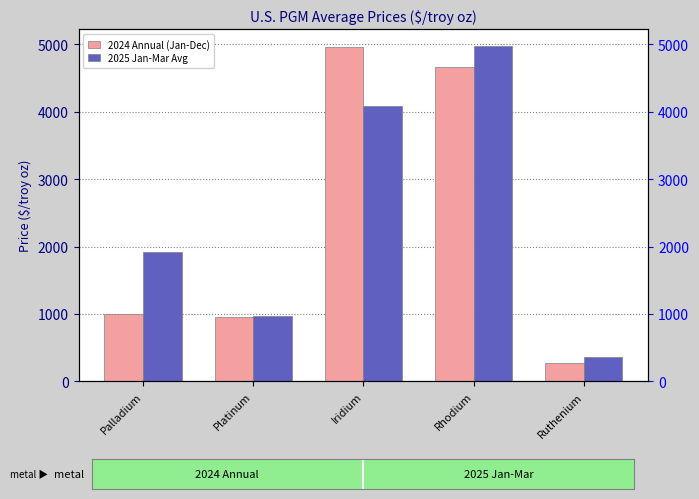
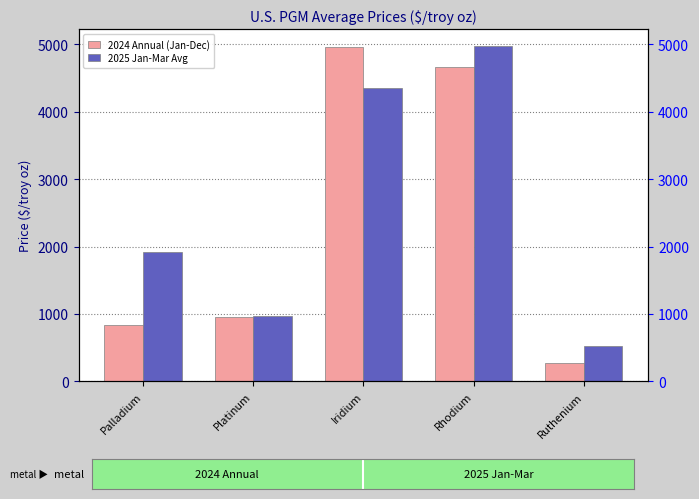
  {
    "2024 Annual (Jan-Dec)": {
-     "Palladium": 1000,
+     "Palladium": 800,
      "Platinum": 1000,
      "Iridium": 5000,
      "Rhodium": 4700,
      "Ruthenium": 300
    },
    "2025 Jan-Mar Avg": {
      "Palladium": 1900,
      "Platinum": 1000,
-     "Iridium": 4100,
+     "Iridium": 4400,
      "Rhodium": 5000,
-     "Ruthenium": 400
+     "Ruthenium": 500
    }
  }
